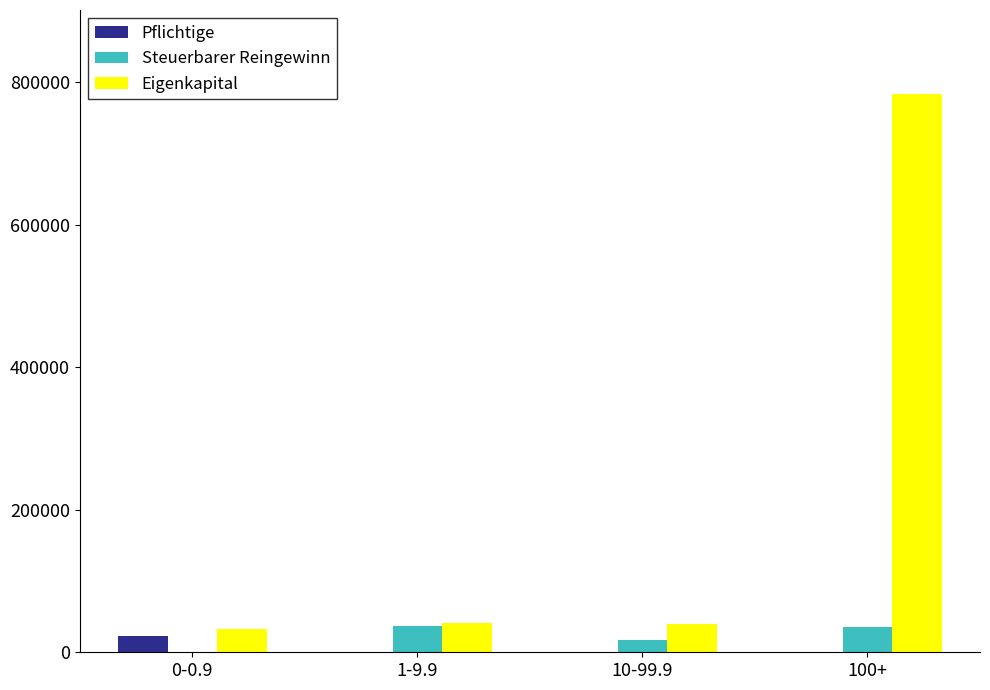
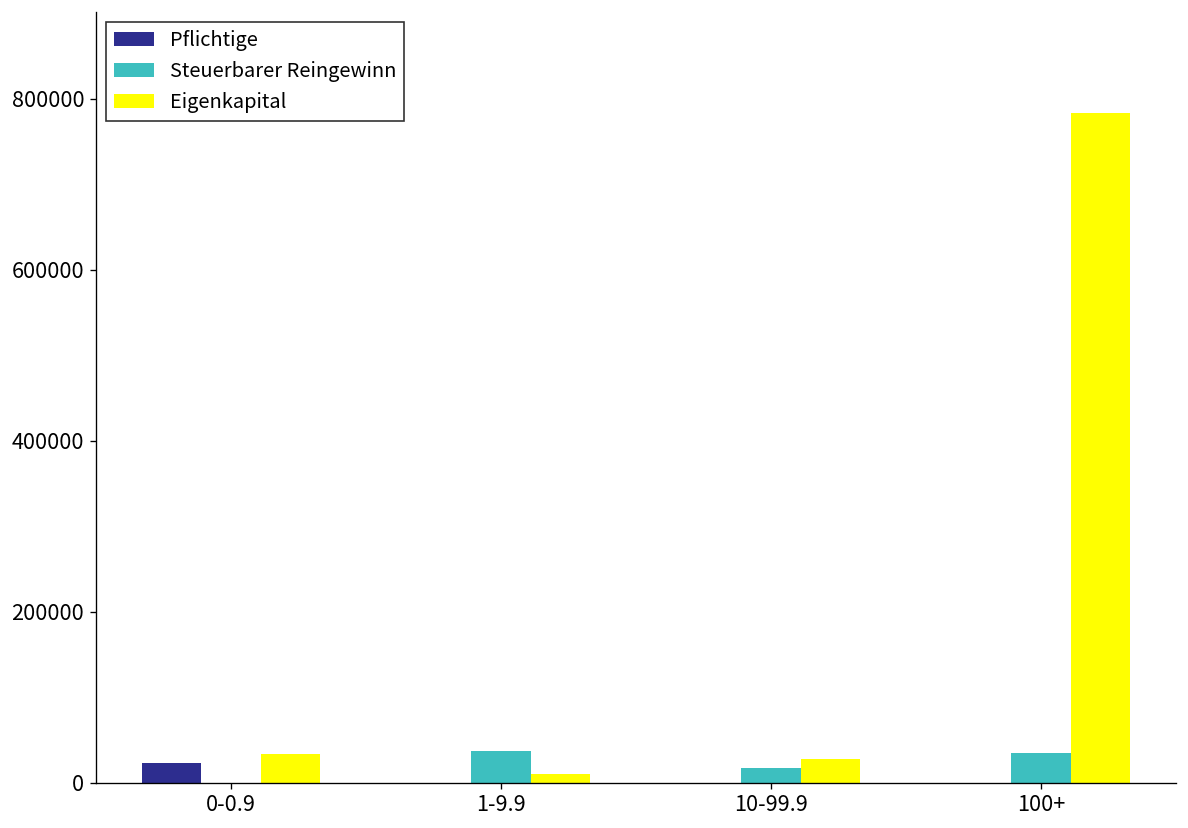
  {
    "Pflichtige": {
      "0-0.9": 20000
    },
    "Steuerbarer Reingewinn": {
      "1-9.9": 40000,
      "10-99.9": 20000,
      "100+": 30000
    },
    "Eigenkapital": {
      "0-0.9": 30000,
-     "1-9.9": 40000,
-     "10-99.9": 40000,
+     "1-9.9": 10000,
+     "10-99.9": 30000,
      "100+": 780000
    }
  }
